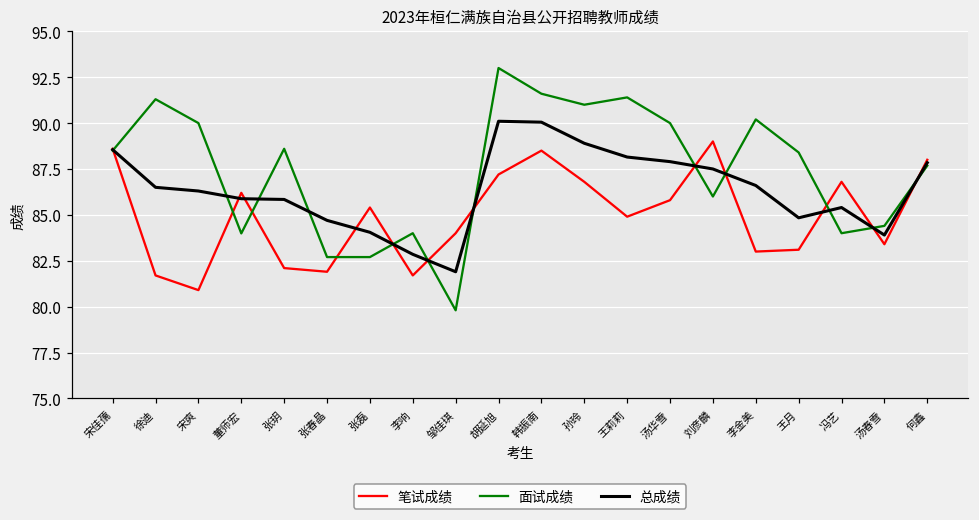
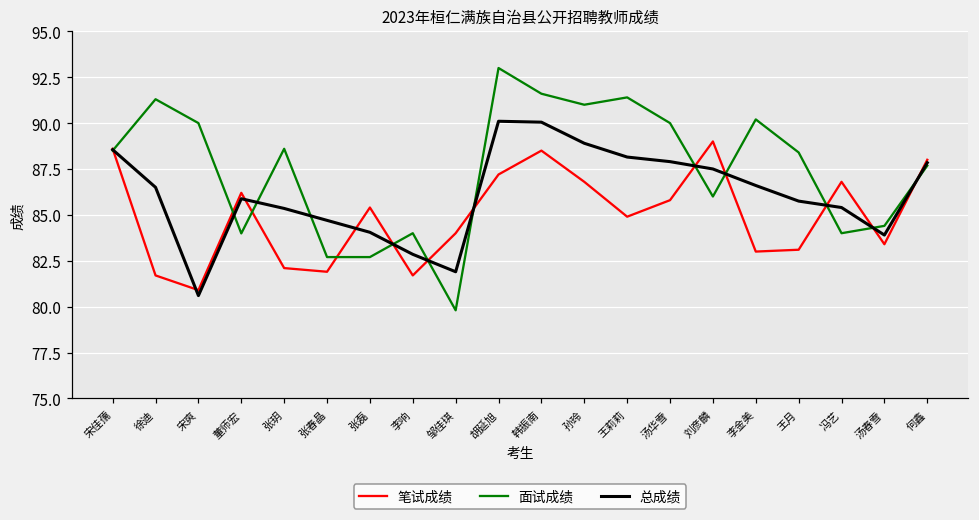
  {
    "笔试成绩": {
      "徐迪": 81.7,
      "宋爽": 80.9,
      "董师宏": 86.2,
      "张玥": 82.1,
      "张春晶": 81.9,
      "张磊": 85.4,
      "李响": 81.7,
      "邹佳琪": 84.0,
      "胡延旭": 87.2,
      "韩振南": 88.5,
      "孙玲": 86.8,
      "王莉莉": 84.9,
      "汤华雪": 85.8,
      "刘彦麟": 89.0,
      "李金美": 83.0,
      "王月": 83.1,
      "冯艺": 86.8,
      "汤春雪": 83.4,
      "何鑫": 88.0
    },
    "面试成绩": {
      "徐迪": 91.3,
      "宋爽": 90.0,
      "董师宏": 84.0,
      "张玥": 88.6,
      "张春晶": 82.7,
      "张磊": 82.7,
      "李响": 84.0,
      "邹佳琪": 79.8,
      "胡延旭": 93.0,
      "韩振南": 91.6,
      "孙玲": 91.0,
      "王莉莉": 91.4,
      "汤华雪": 90.0,
      "刘彦麟": 86.0,
      "李金美": 90.2,
      "王月": 88.4,
      "冯艺": 84.0,
      "汤春雪": 84.4,
      "何鑫": 87.7
    },
    "总成绩": {
      "徐迪": 86.5,
-     "宋爽": 86.3,
+     "宋爽": 80.6,
      "董师宏": 85.9,
-     "张玥": 85.8,
+     "张玥": 85.4,
      "张春晶": 84.7,
      "张磊": 84.1,
      "李响": 82.9,
      "邹佳琪": 81.9,
      "胡延旭": 90.1,
      "韩振南": 90.1,
      "孙玲": 88.9,
      "王莉莉": 88.2,
      "汤华雪": 87.9,
      "刘彦麟": 87.5,
      "李金美": 86.6,
-     "王月": 84.8,
+     "王月": 85.8,
      "冯艺": 85.4,
      "汤春雪": 83.9,
      "何鑫": 87.8
    }
  }
